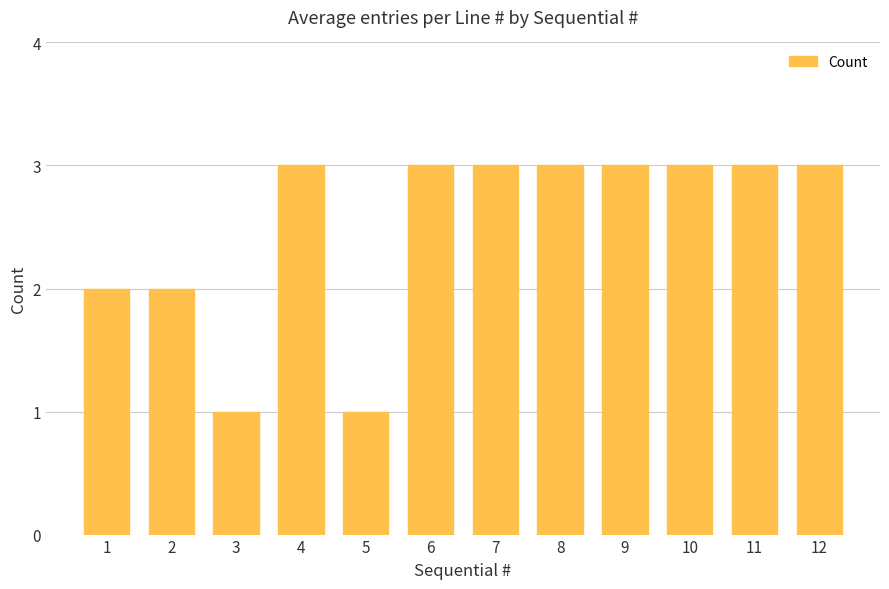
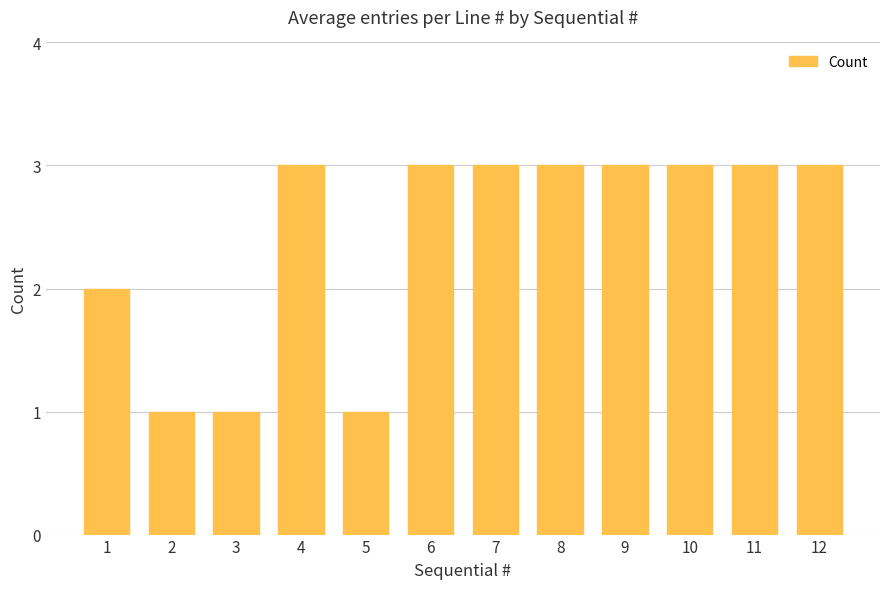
  {
    "1": 2,
-   "2": 2,
+   "2": 1,
    "3": 1,
    "4": 3,
    "5": 1,
    "6": 3,
    "7": 3,
    "8": 3,
    "9": 3,
    "10": 3,
    "11": 3,
    "12": 3
  }
